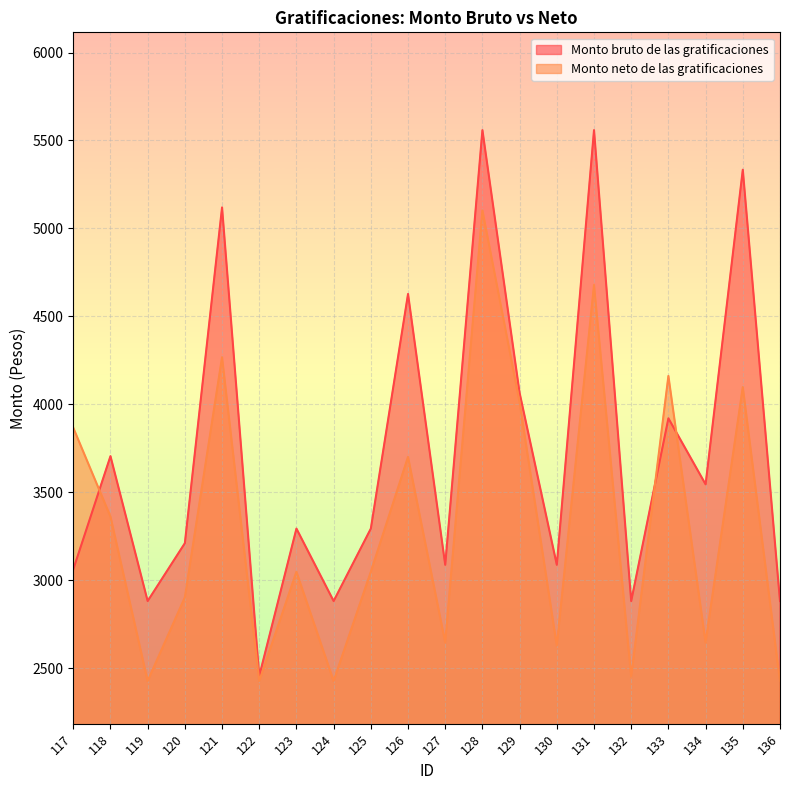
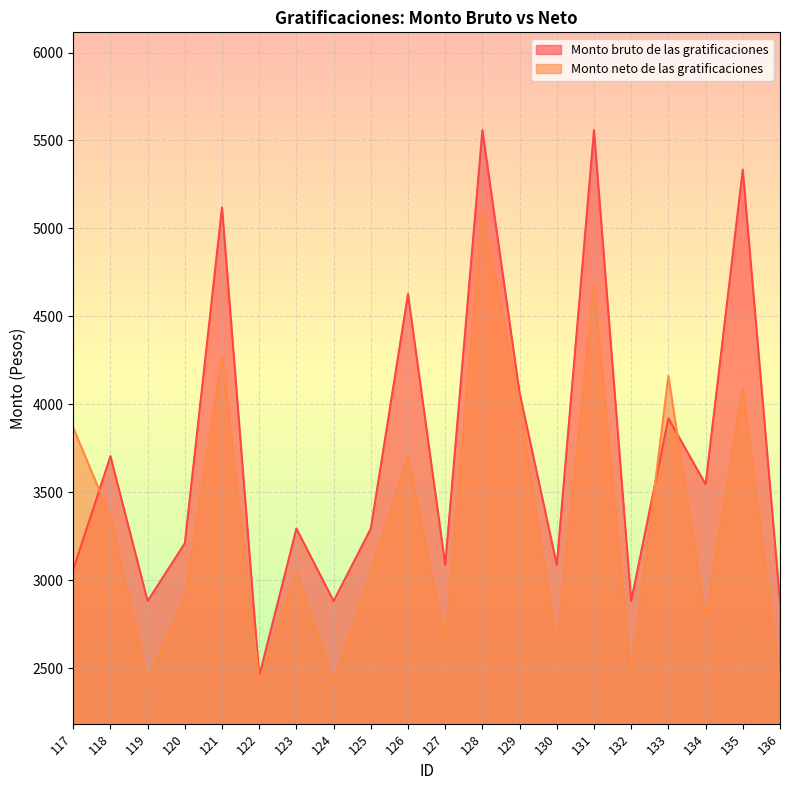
  {
    "Monto bruto de las gratificaciones": {
      "117": 3060,
      "118": 3710,
      "119": 2880,
      "120": 3210,
      "121": 5120,
      "122": 2460,
      "123": 3290,
      "124": 2880,
      "125": 3290,
      "126": 4630,
      "127": 3090,
      "128": 5560,
      "129": 4060,
      "130": 3090,
      "131": 5560,
      "132": 2880,
      "133": 3920,
      "134": 3550,
      "135": 5330,
      "136": 2880
    },
    "Monto neto de las gratificaciones": {
      "117": 3870,
      "118": 3360,
      "119": 2430,
      "120": 2900,
      "121": 4270,
      "122": 2430,
      "123": 3050,
      "124": 2430,
      "125": 3050,
      "126": 3700,
      "127": 2650,
      "128": 5100,
      "129": 4010,
      "130": 2630,
      "131": 4680,
      "132": 2450,
      "133": 4160,
-     "134": 2650,
+     "134": 2780,
      "135": 4100,
      "136": 2430
    }
  }
